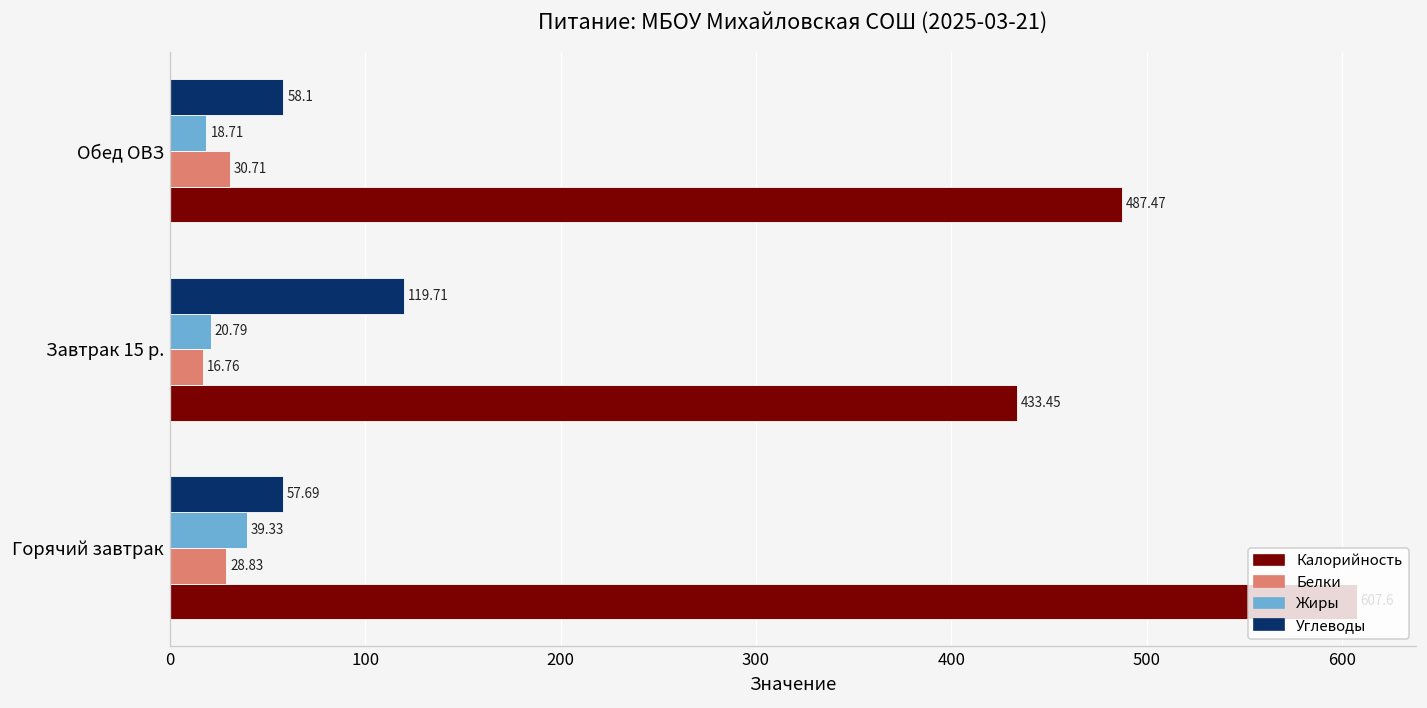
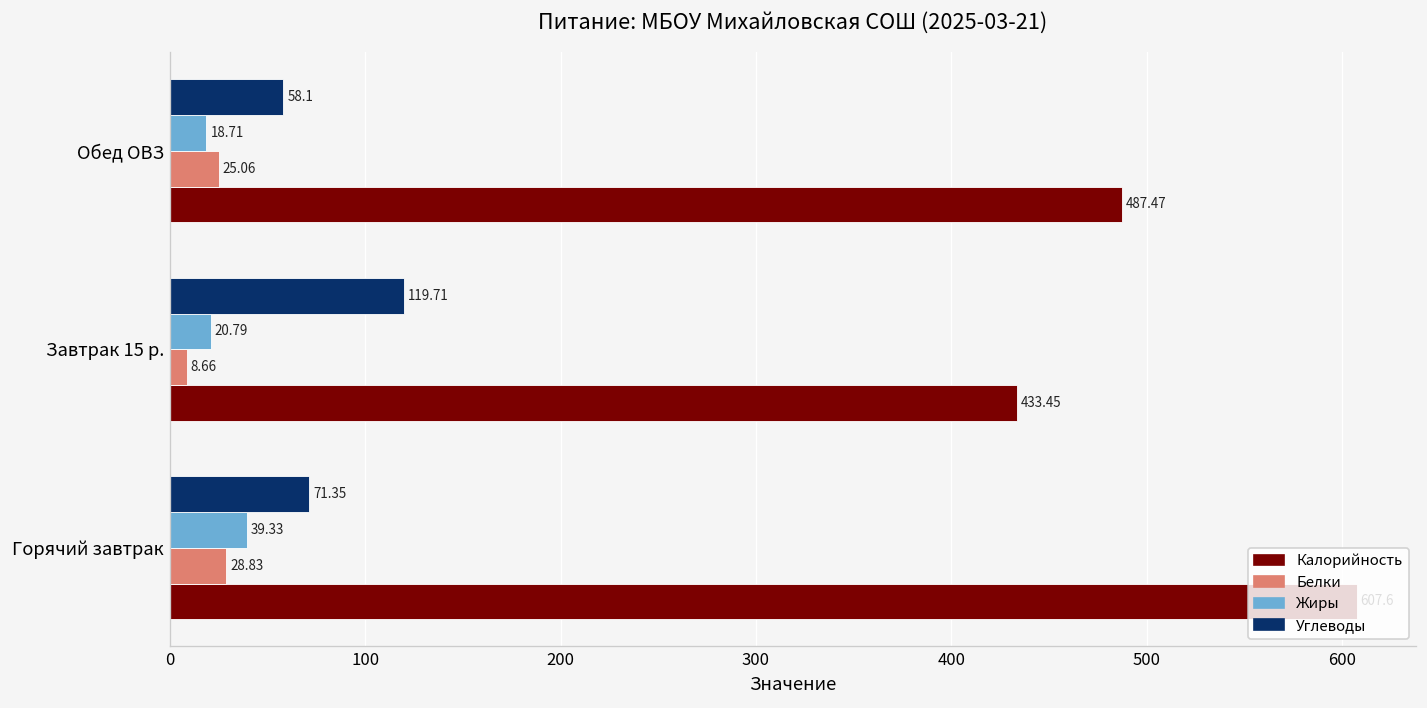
  {
    "Калорийность": {
      "Обед ОВЗ": 487.47,
      "Завтрак 15 р.": 433.45
    },
    "Белки": {
-     "Обед ОВЗ": 30.71,
-     "Завтрак 15 р.": 16.76,
+     "Обед ОВЗ": 25.06,
+     "Завтрак 15 р.": 8.66,
      "Горячий завтрак": 28.83
    },
    "Жиры": {
      "Обед ОВЗ": 18.71,
      "Завтрак 15 р.": 20.79,
      "Горячий завтрак": 39.33
    },
    "Углеводы": {
      "Обед ОВЗ": 58.1,
      "Завтрак 15 р.": 119.71,
-     "Горячий завтрак": 57.69
+     "Горячий завтрак": 71.35
    }
  }
